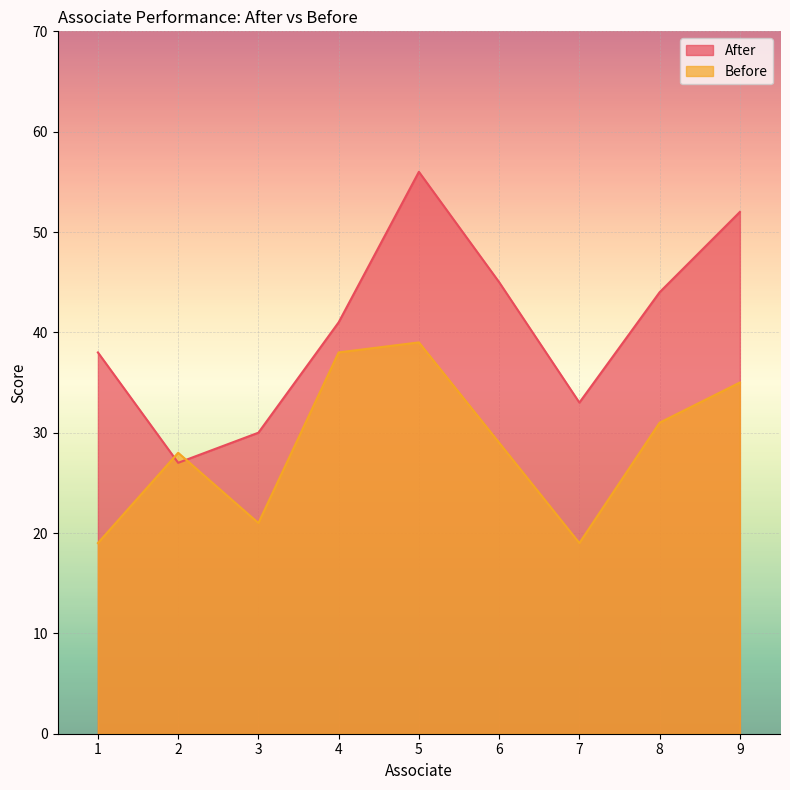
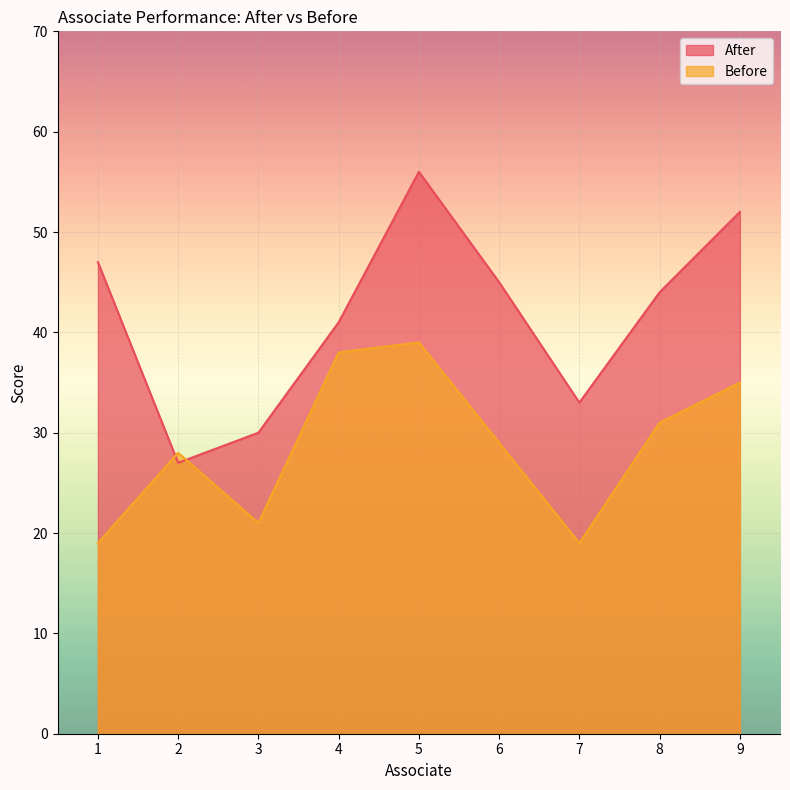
  {
    "After": {
-     "1": 38,
+     "1": 47,
      "2": 27,
      "3": 30,
      "4": 41,
      "5": 56,
      "6": 45,
      "7": 33,
      "8": 44,
      "9": 52
    },
    "Before": {
      "1": 19,
      "2": 28,
      "3": 21,
      "4": 38,
      "5": 39,
      "6": 29,
      "7": 19,
      "8": 31,
      "9": 35
    }
  }
